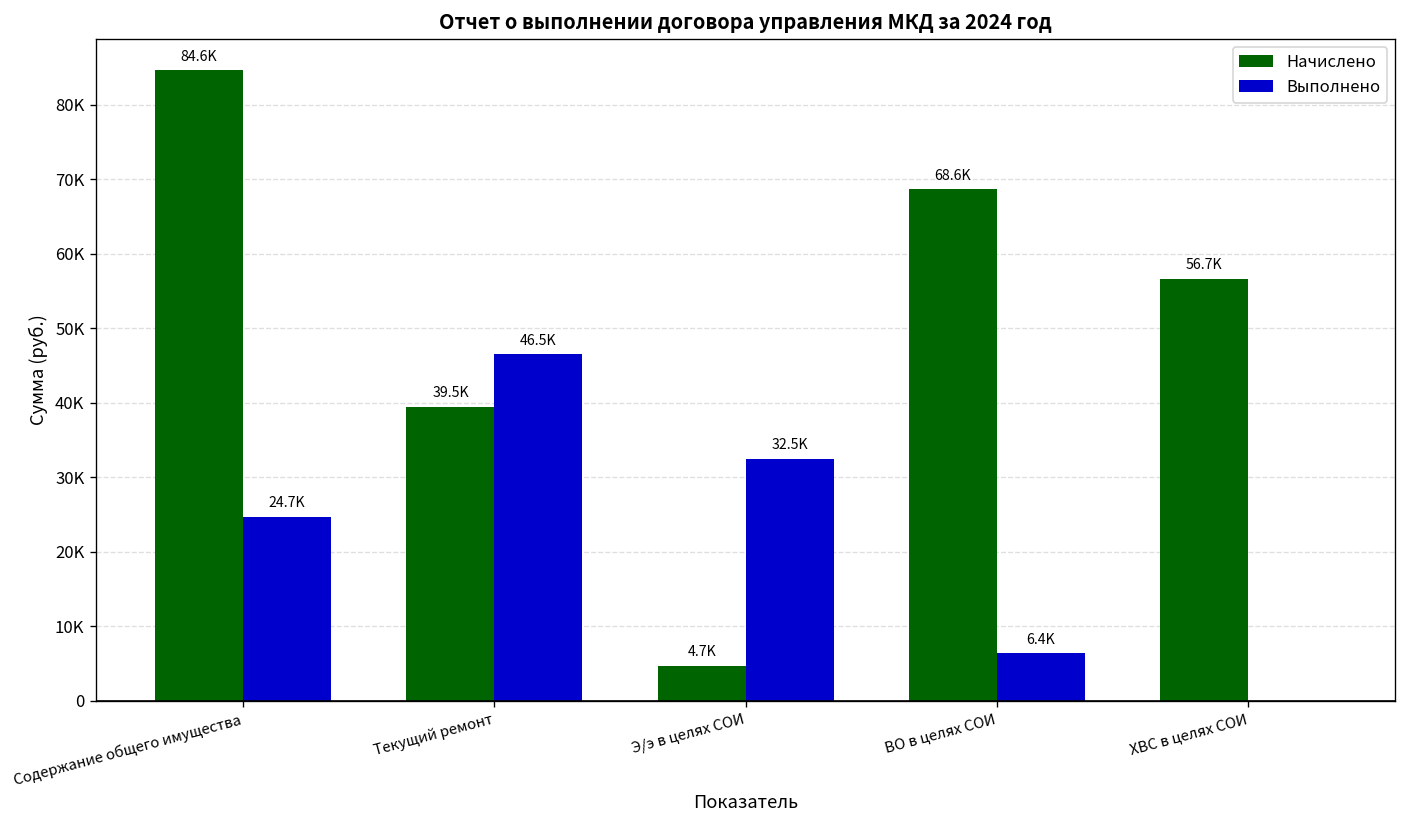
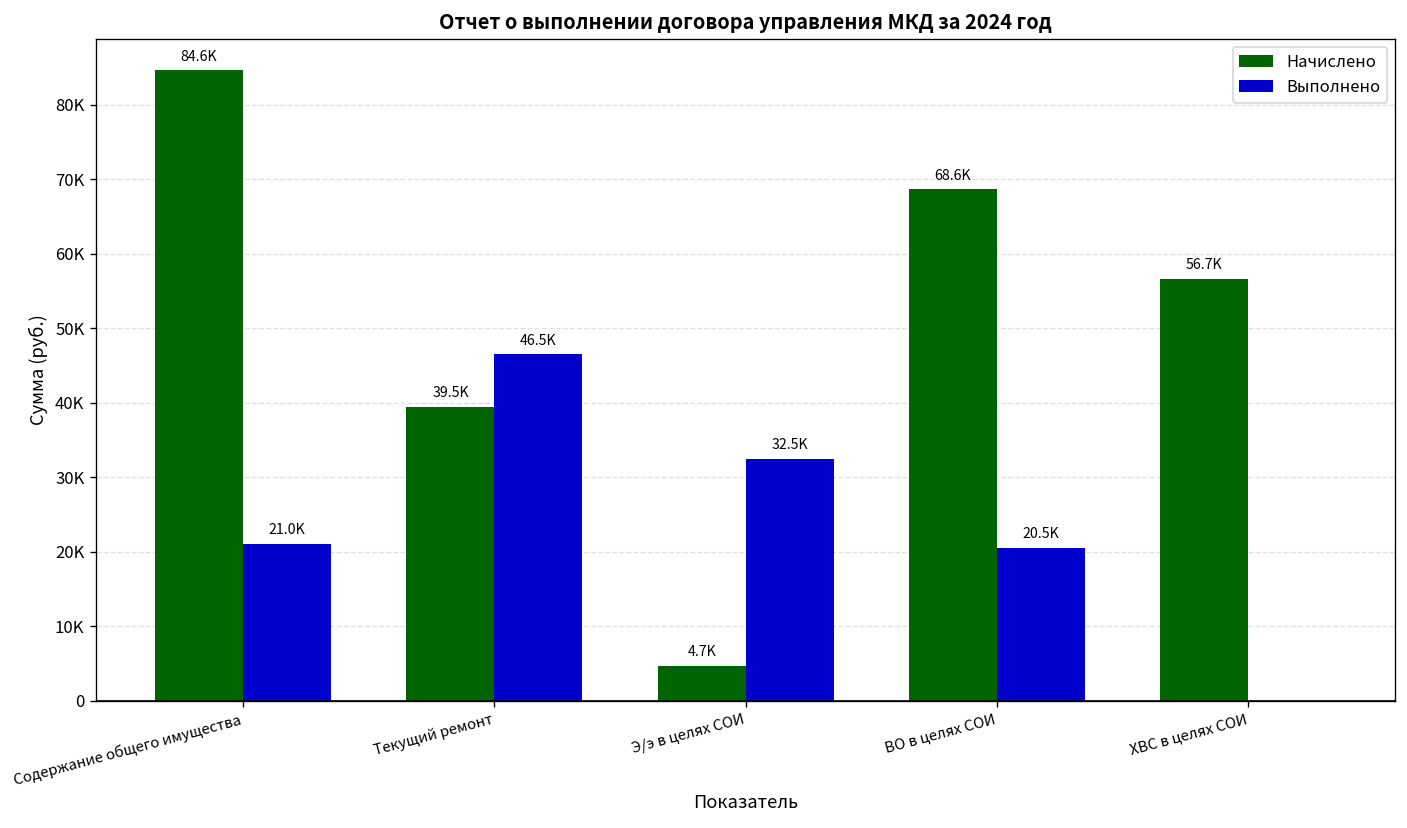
  {
    "Начислено": {
      "Содержание общего имущества": "84.6K",
      "Текущий ремонт": "39.5K",
      "Э/э в целях СОИ": "4.7K",
      "ВО в целях СОИ": "68.6K",
      "ХВС в целях СОИ": "56.7K"
    },
    "Выполнено": {
-     "Содержание общего имущества": "24.7K",
+     "Содержание общего имущества": "21.0K",
      "Текущий ремонт": "46.5K",
      "Э/э в целях СОИ": "32.5K",
-     "ВО в целях СОИ": "6.4K"
+     "ВО в целях СОИ": "20.5K"
    }
  }
